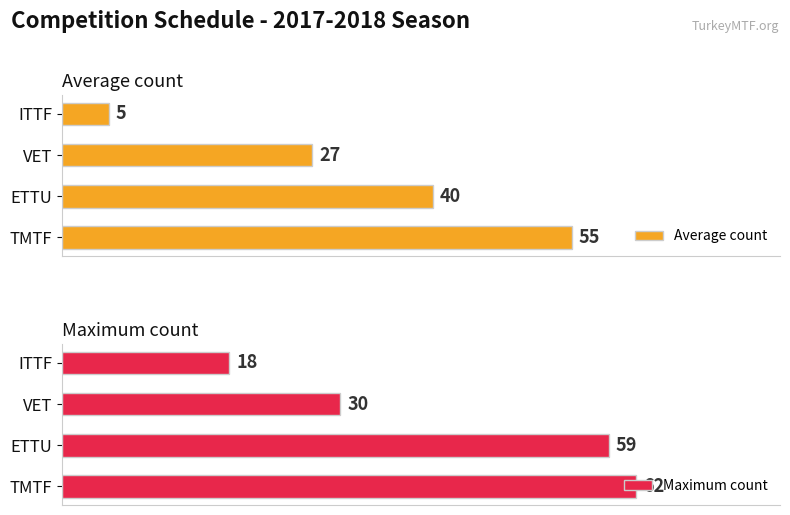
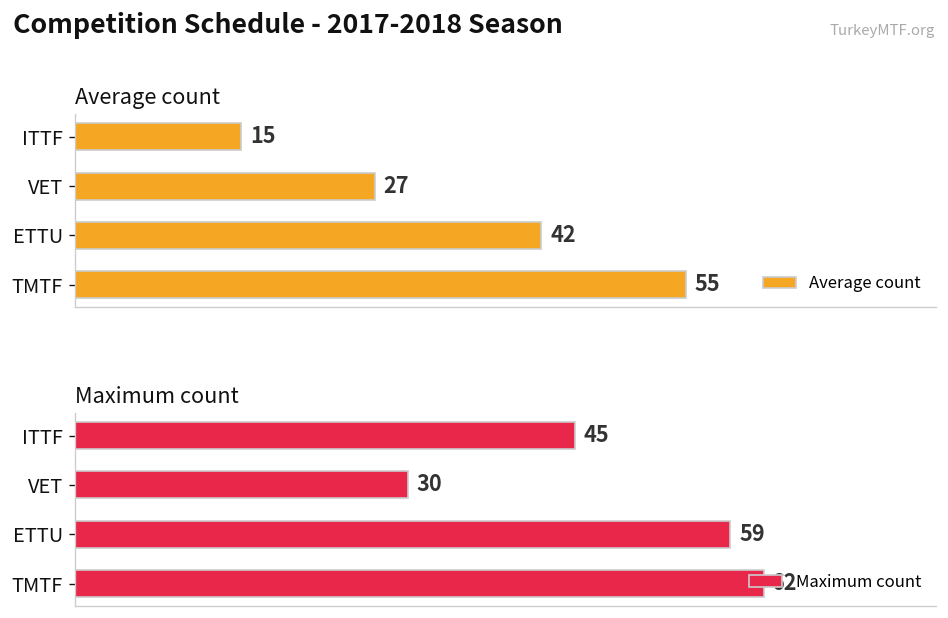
  {
    "Average count": {
-     "ITTF": 5,
+     "ITTF": 15,
      "VET": 27,
-     "ETTU": 40,
+     "ETTU": 42,
      "TMTF": 55
    },
    "Maximum count": {
-     "ITTF": 18,
+     "ITTF": 45,
      "VET": 30,
      "ETTU": 59,
      "TMTF": 62
    }
  }
